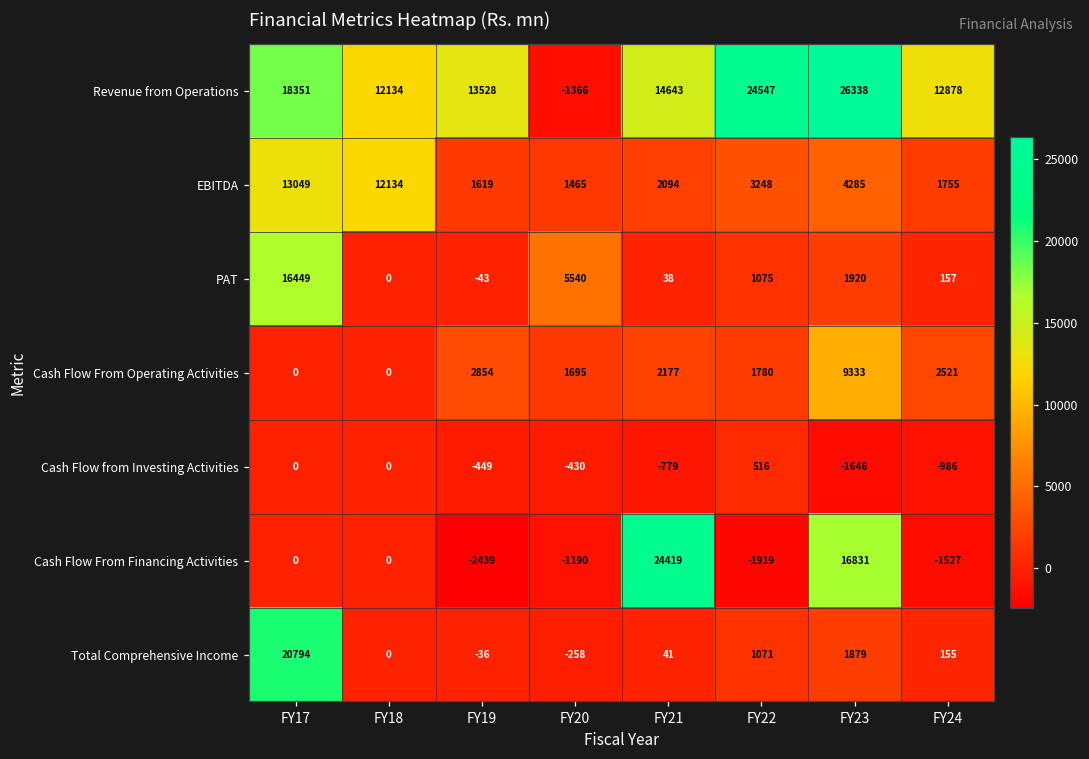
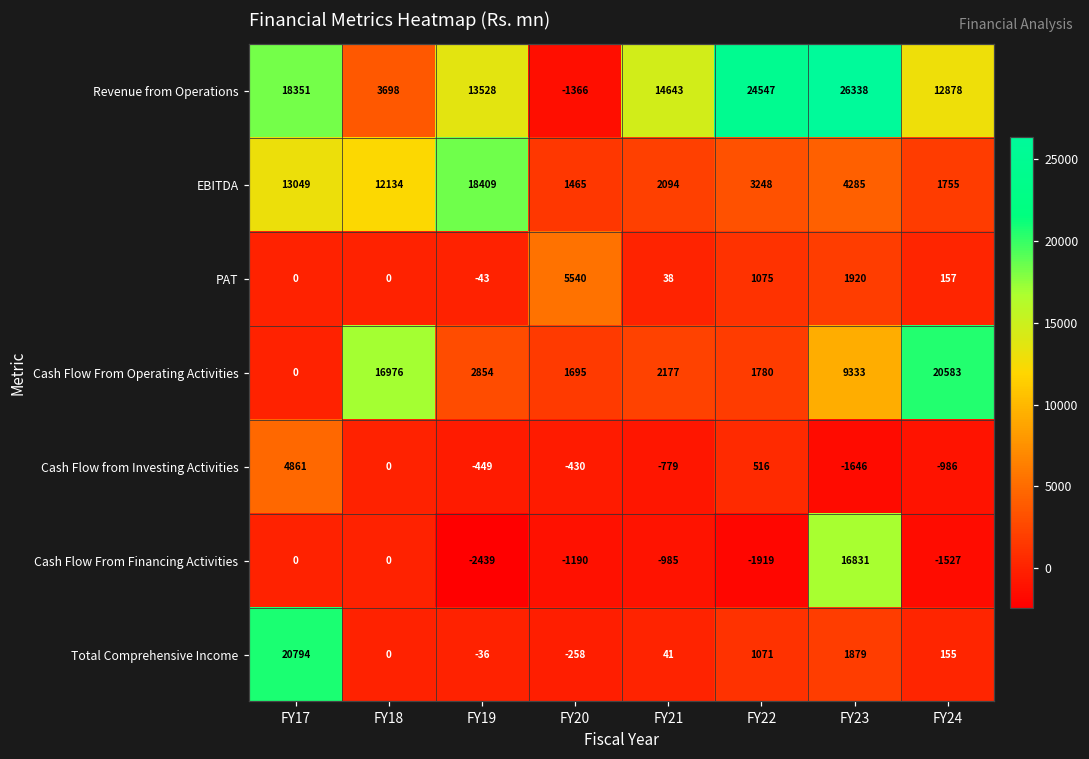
  {
    "Revenue from Operations": {
      "FY17": 18351,
-     "FY18": 12134,
+     "FY18": 3698,
      "FY19": 13528,
      "FY20": -1366,
      "FY21": 14643,
      "FY22": 24547,
      "FY23": 26338,
      "FY24": 12878
    },
    "EBITDA": {
      "FY17": 13049,
      "FY18": 12134,
-     "FY19": 1619,
+     "FY19": 18409,
      "FY20": 1465,
      "FY21": 2094,
      "FY22": 3248,
      "FY23": 4285,
      "FY24": 1755
    },
    "PAT": {
-     "FY17": 16449,
+     "FY17": 0,
      "FY18": 0,
      "FY19": -43,
      "FY20": 5540,
      "FY21": 38,
      "FY22": 1075,
      "FY23": 1920,
      "FY24": 157
    },
    "Cash Flow From Operating Activities": {
      "FY17": 0,
-     "FY18": 0,
+     "FY18": 16976,
      "FY19": 2854,
      "FY20": 1695,
      "FY21": 2177,
      "FY22": 1780,
      "FY23": 9333,
-     "FY24": 2521
+     "FY24": 20583
    },
    "Cash Flow from Investing Activities": {
-     "FY17": 0,
+     "FY17": 4861,
      "FY18": 0,
      "FY19": -449,
      "FY20": -430,
      "FY21": -779,
      "FY22": 516,
      "FY23": -1646,
      "FY24": -986
    },
    "Cash Flow From Financing Activities": {
      "FY17": 0,
      "FY18": 0,
      "FY19": -2439,
      "FY20": -1190,
-     "FY21": 24419,
+     "FY21": -985,
      "FY22": -1919,
      "FY23": 16831,
      "FY24": -1527
    },
    "Total Comprehensive Income": {
      "FY17": 20794,
      "FY18": 0,
      "FY19": -36,
      "FY20": -258,
      "FY21": 41,
      "FY22": 1071,
      "FY23": 1879,
      "FY24": 155
    }
  }
